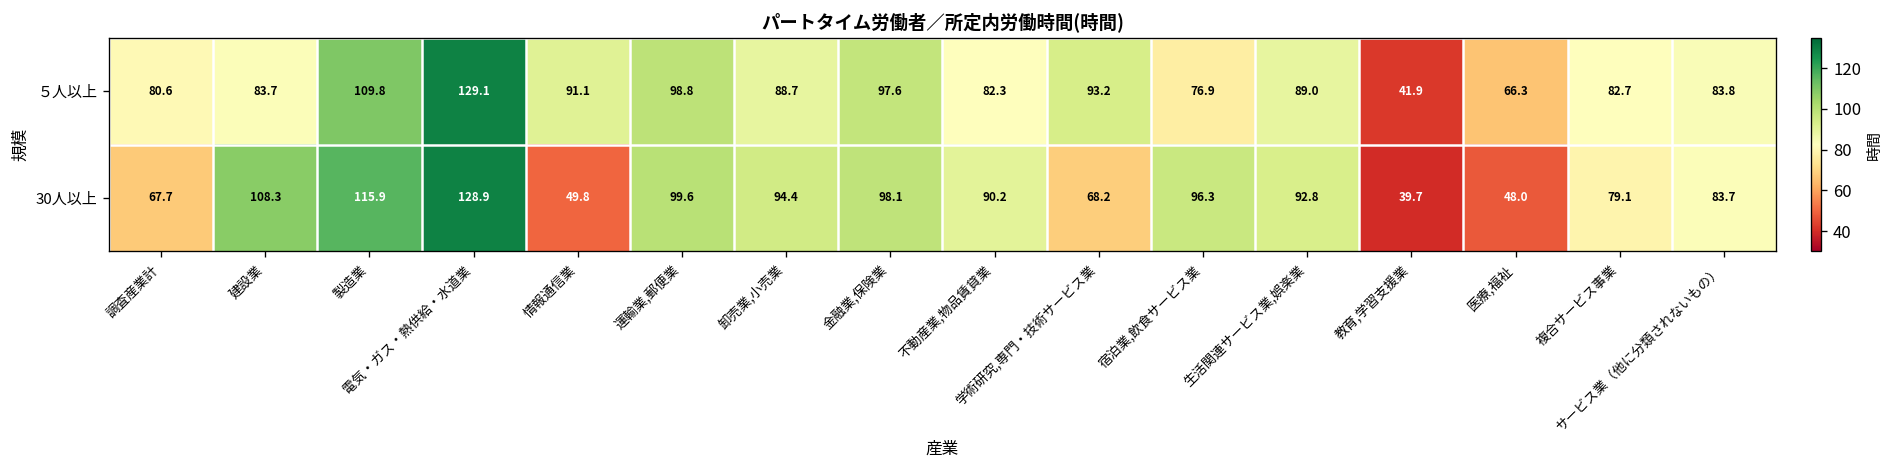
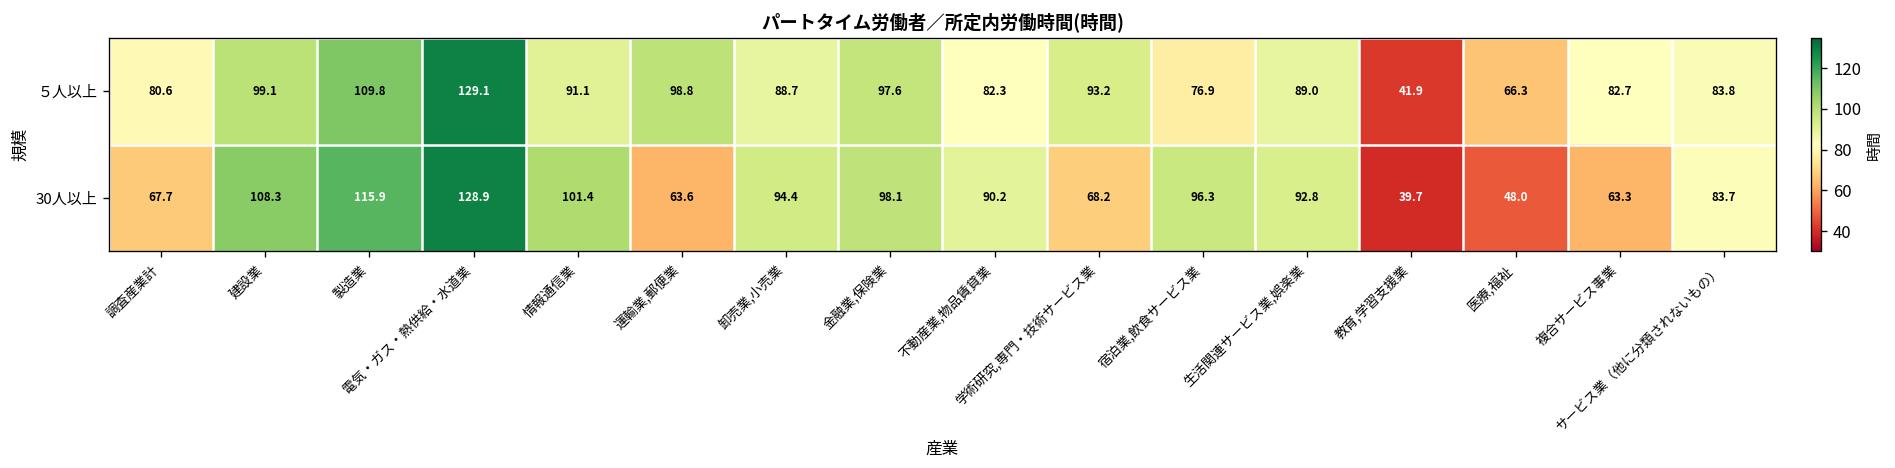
  {
    "５人以上": {
      "調査産業計": 80.6,
-     "建設業": 83.7,
+     "建設業": 99.1,
      "製造業": 109.8,
      "電気・ガス・熱供給・水道業": 129.1,
      "情報通信業": 91.1,
      "運輸業,郵便業": 98.8,
      "卸売業,小売業": 88.7,
      "金融業,保険業": 97.6,
      "不動産業,物品賃貸業": 82.3,
      "学術研究,専門・技術サービス業": 93.2,
      "宿泊業,飲食サービス業": 76.9,
      "生活関連サービス業,娯楽業": 89.0,
      "教育,学習支援業": 41.9,
      "医療,福祉": 66.3,
      "複合サービス事業": 82.7,
      "サービス業（他に分類されないもの）": 83.8
    },
    "30人以上": {
      "調査産業計": 67.7,
      "建設業": 108.3,
      "製造業": 115.9,
      "電気・ガス・熱供給・水道業": 128.9,
-     "情報通信業": 49.8,
-     "運輸業,郵便業": 99.6,
+     "情報通信業": 101.4,
+     "運輸業,郵便業": 63.6,
      "卸売業,小売業": 94.4,
      "金融業,保険業": 98.1,
      "不動産業,物品賃貸業": 90.2,
      "学術研究,専門・技術サービス業": 68.2,
      "宿泊業,飲食サービス業": 96.3,
      "生活関連サービス業,娯楽業": 92.8,
      "教育,学習支援業": 39.7,
      "医療,福祉": 48.0,
-     "複合サービス事業": 79.1,
+     "複合サービス事業": 63.3,
      "サービス業（他に分類されないもの）": 83.7
    }
  }
